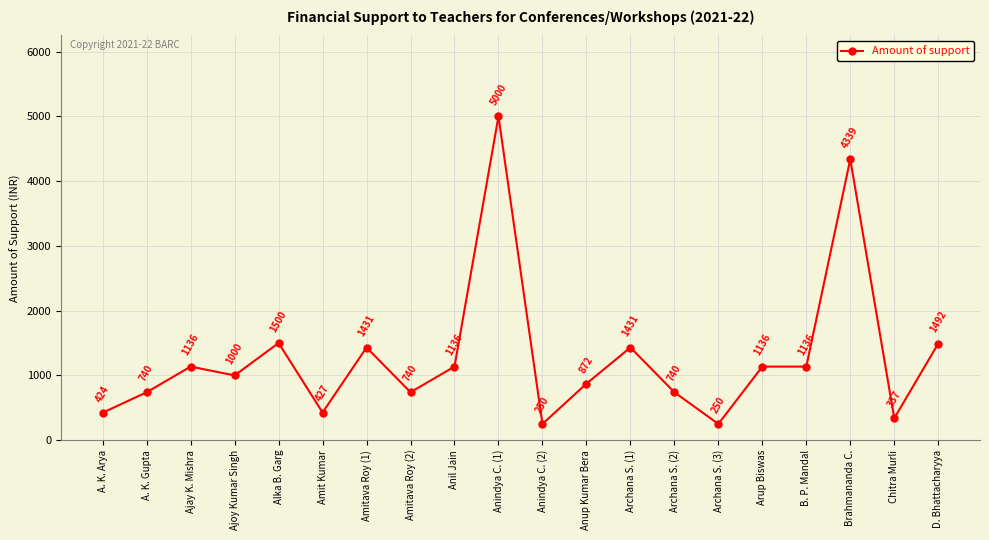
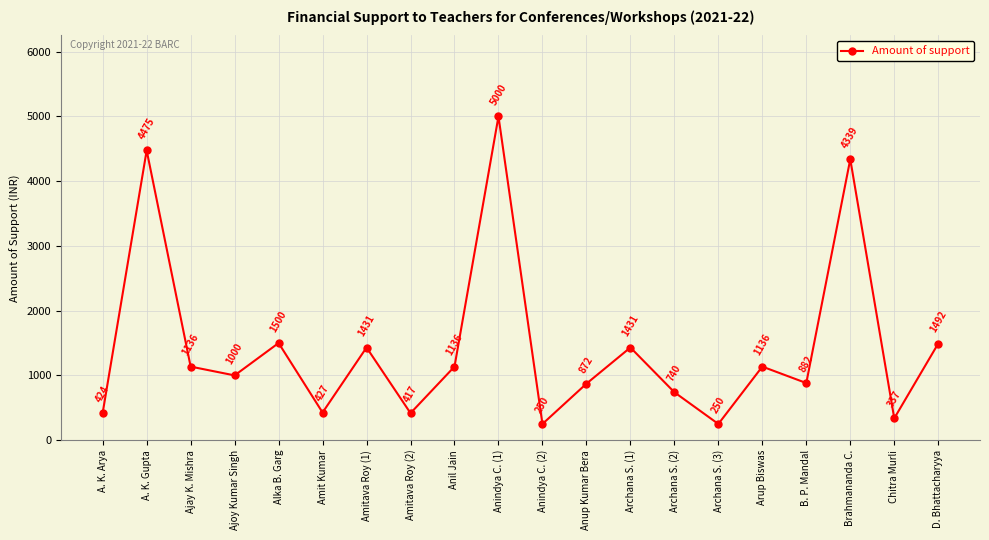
  {
    "A. K. Arya": 424,
-   "A. K. Gupta": 740,
+   "A. K. Gupta": 4475,
    "Ajay K. Mishra": 1136,
    "Ajoy Kumar Singh": 1000,
    "Alka B. Garg": 1500,
    "Amit Kumar": 427,
    "Amitava Roy (1)": 1431,
-   "Amitava Roy (2)": 740,
+   "Amitava Roy (2)": 417,
    "Anil Jain": 1136,
    "Anindya C. (1)": 5000,
    "Anindya C. (2)": 250,
    "Anup Kumar Bera": 872,
    "Archana S. (1)": 1431,
    "Archana S. (2)": 740,
    "Archana S. (3)": 250,
    "Arup Biswas": 1136,
-   "B. P. Mandal": 1136,
+   "B. P. Mandal": 882,
    "Brahmananda C.": 4339,
    "Chitra Murli": 337,
    "D. Bhattacharyya": 1492
  }
